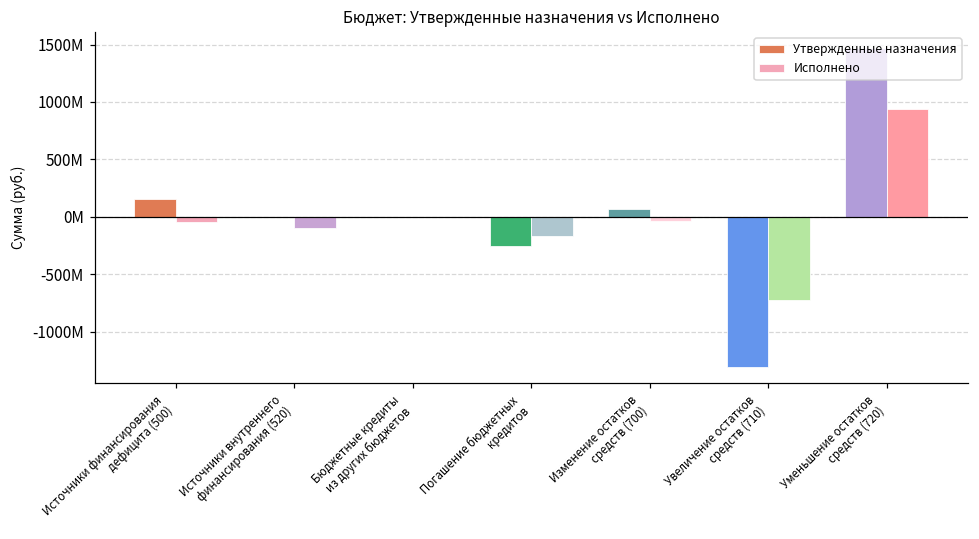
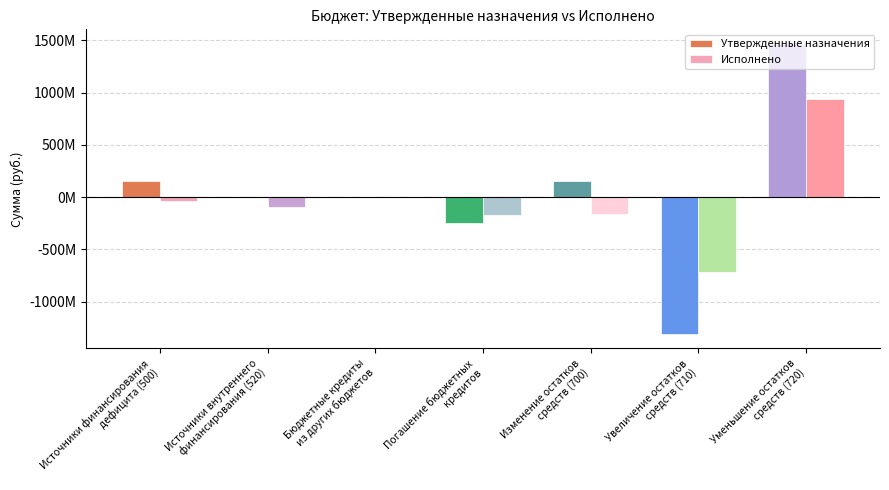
  {
    "Утвержденные назначения": {
      "Источники финансирования дефицита (500)": 160000000,
      "Погашение бюджетных кредитов": -250000000,
-     "Изменение остатков средств (700)": 70000000,
+     "Изменение остатков средств (700)": 160000000,
      "Увеличение остатков средств (710)": -1310000000
    },
    "Исполнено": {
      "Источники финансирования дефицита (500)": -40000000,
      "Источники внутреннего финансирования (520)": -100000000,
      "Погашение бюджетных кредитов": -170000000,
-     "Изменение остатков средств (700)": -40000000,
+     "Изменение остатков средств (700)": -160000000,
      "Увеличение остатков средств (710)": -720000000,
      "Уменьшение остатков средств (720)": 940000000
    }
  }
